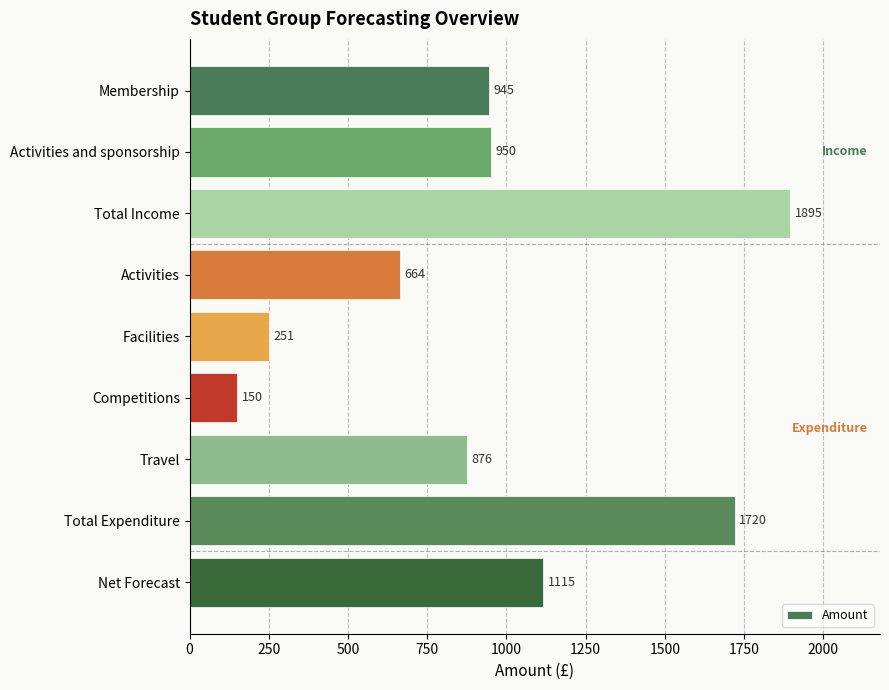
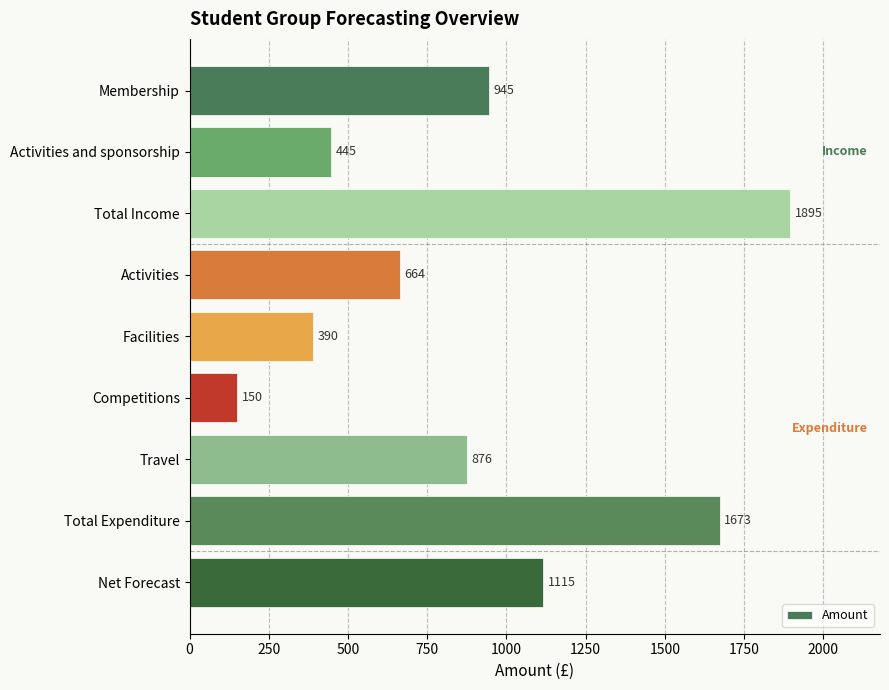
  {
    "Membership": 945,
-   "Activities and sponsorship": 950,
+   "Activities and sponsorship": 445,
    "Total Income": 1895,
    "Activities": 664,
-   "Facilities": 251,
+   "Facilities": 390,
    "Competitions": 150,
    "Travel": 876,
-   "Total Expenditure": 1720,
+   "Total Expenditure": 1673,
    "Net Forecast": 1115
  }
